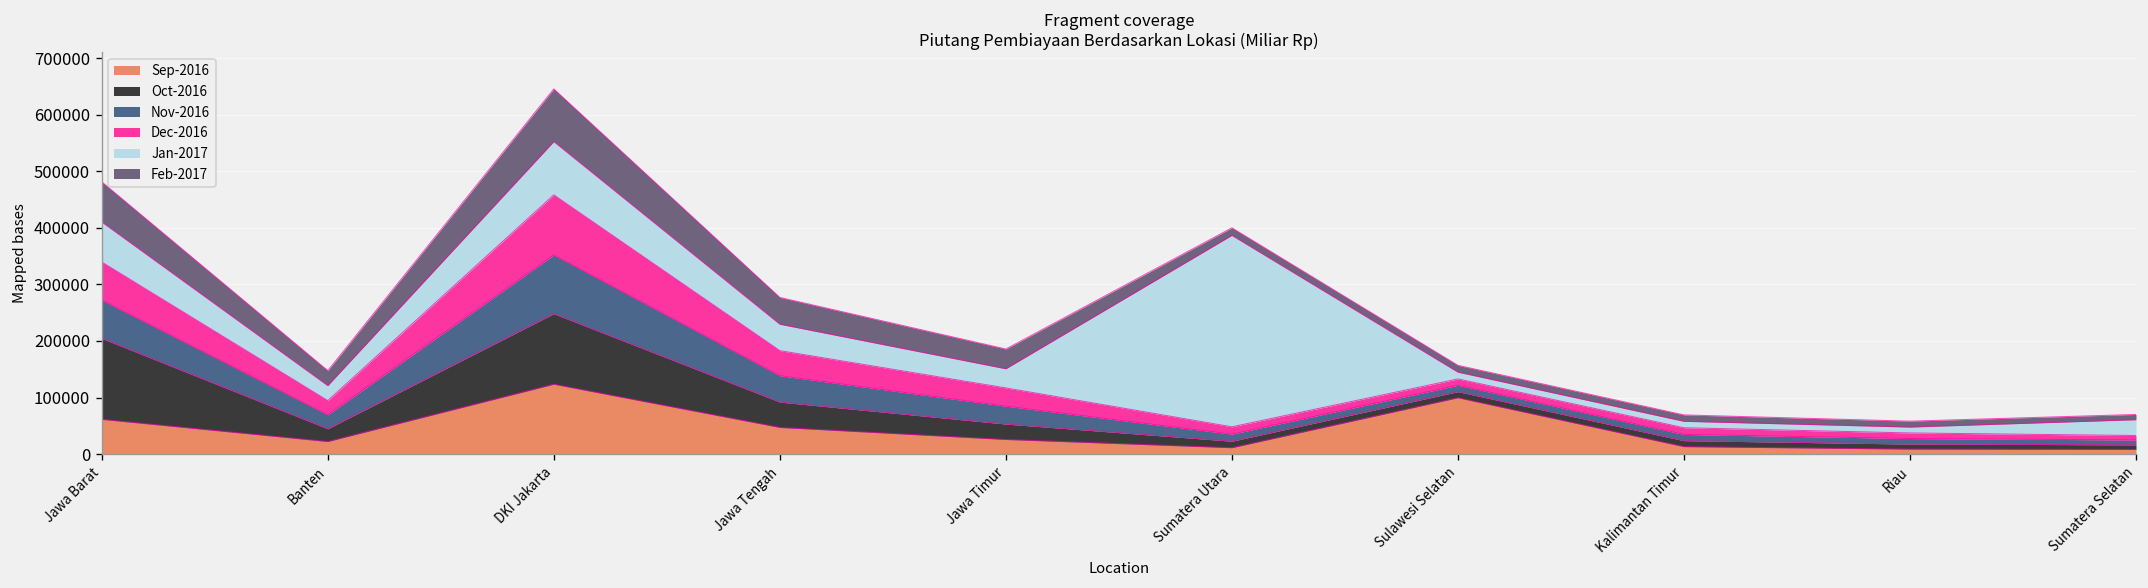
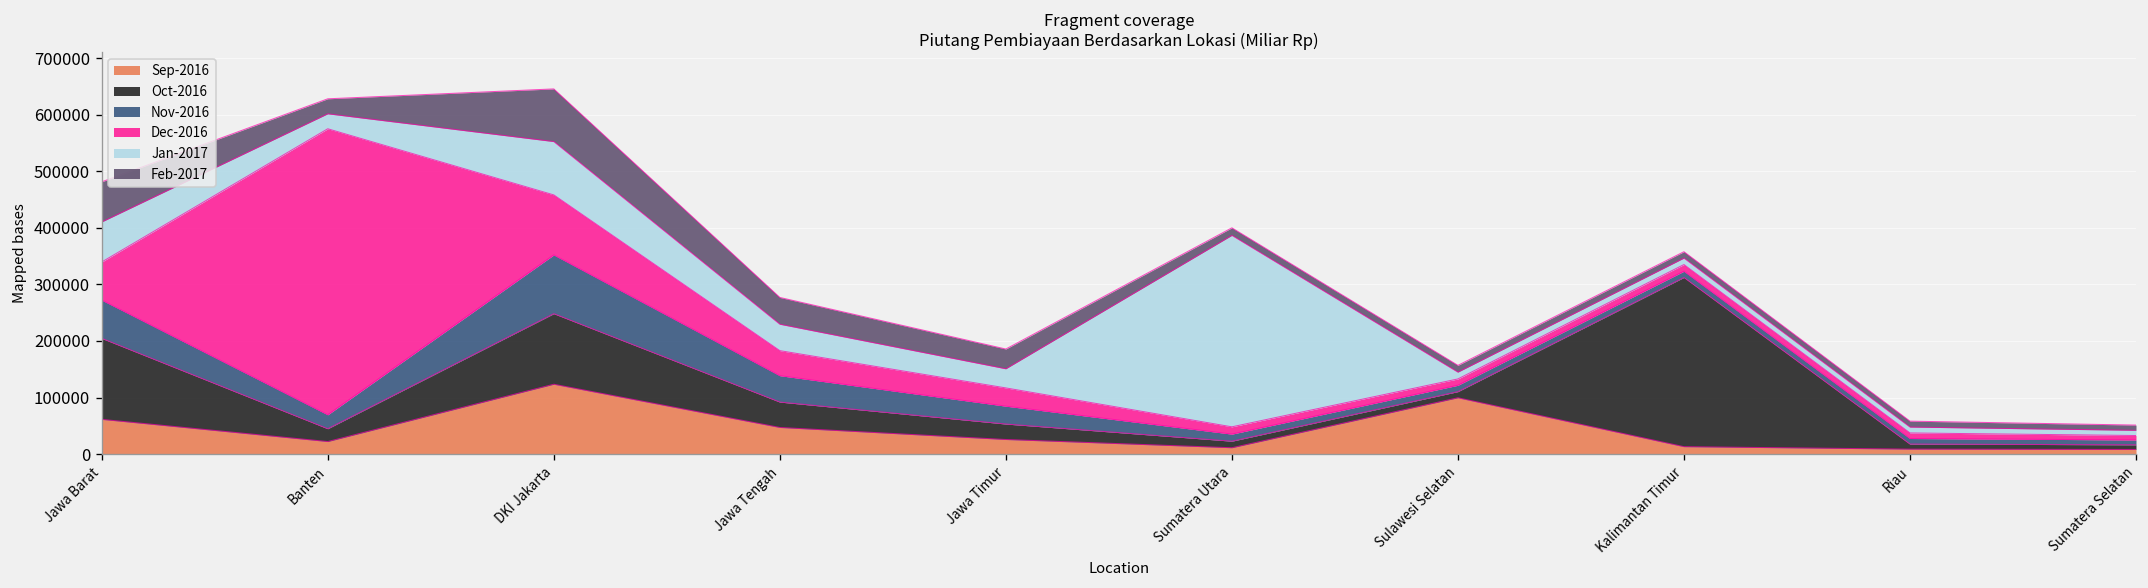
  {
    "Sep-2016": {
      "Jawa Barat": 60000,
      "Banten": 20000,
      "DKI Jakarta": 120000,
      "Jawa Tengah": 50000,
      "Jawa Timur": 30000,
      "Sumatera Utara": 10000,
      "Sulawesi Selatan": 100000,
      "Kalimantan Timur": 10000,
      "Riau": 10000,
      "Sumatera Selatan": 10000
    },
    "Oct-2016": {
      "Jawa Barat": 140000,
      "Banten": 20000,
      "DKI Jakarta": 120000,
      "Jawa Tengah": 40000,
      "Jawa Timur": 30000,
      "Sumatera Utara": 10000,
      "Sulawesi Selatan": 10000,
-     "Kalimantan Timur": 10000,
+     "Kalimantan Timur": 300000,
      "Riau": 10000,
      "Sumatera Selatan": 10000
    },
    "Dec-2016": {
      "Jawa Barat": 70000,
-     "Banten": 30000,
+     "Banten": 510000,
      "DKI Jakarta": 110000,
      "Jawa Tengah": 40000,
      "Jawa Timur": 30000,
      "Sumatera Utara": 10000,
      "Sulawesi Selatan": 10000,
      "Kalimantan Timur": 10000,
      "Riau": 10000,
      "Sumatera Selatan": 10000
    },
    "Jan-2017": {
      "Jawa Barat": 70000,
      "Banten": 30000,
      "DKI Jakarta": 90000,
      "Jawa Tengah": 50000,
      "Jawa Timur": 30000,
      "Sumatera Utara": 340000,
      "Sulawesi Selatan": 10000,
      "Kalimantan Timur": 10000,
      "Riau": 10000,
-     "Sumatera Selatan": 30000
+     "Sumatera Selatan": 10000
    }
  }
